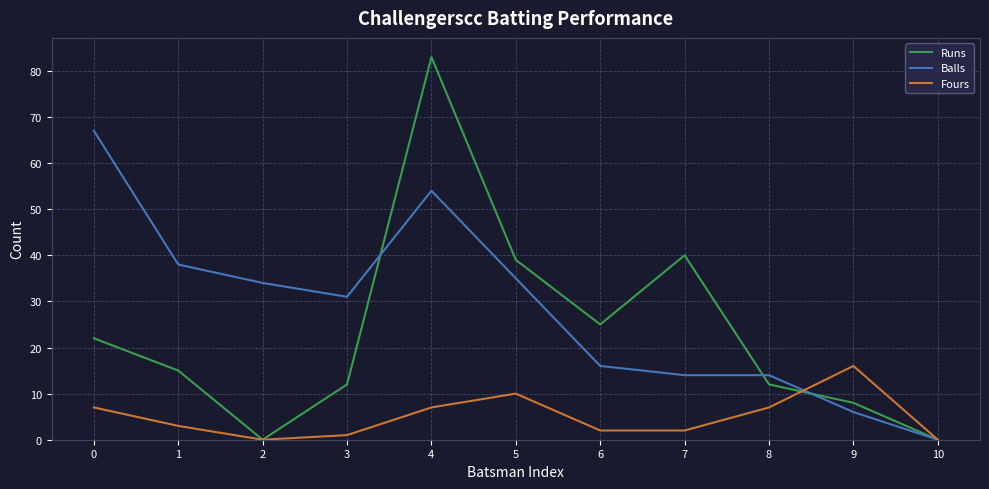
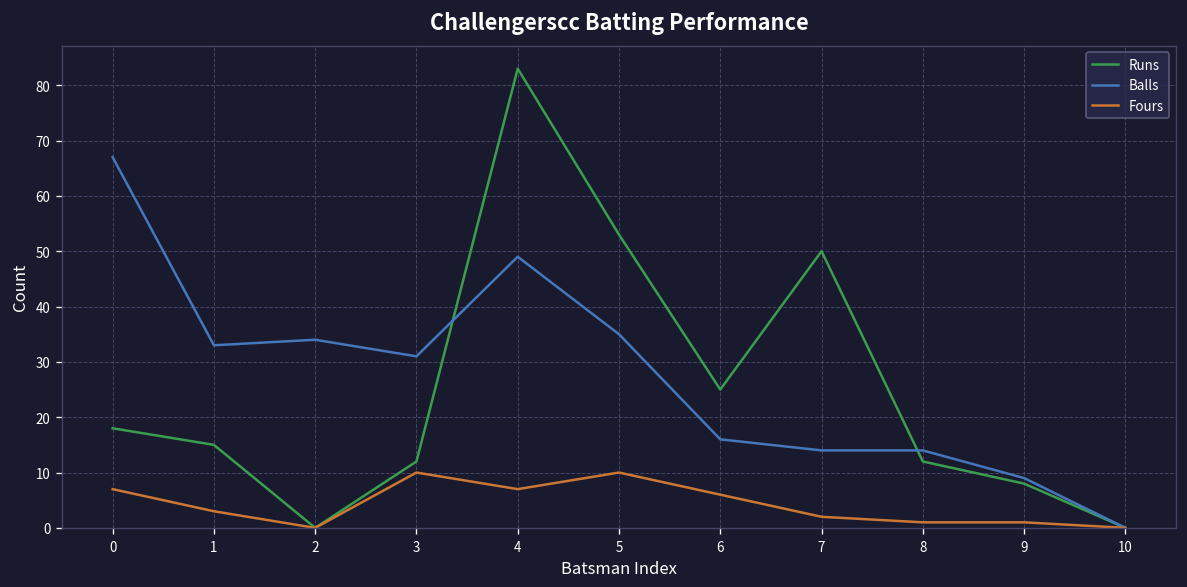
  {
    "Runs": {
-     "0": 22,
+     "0": 18,
      "1": 15,
      "3": 12,
      "4": 83,
-     "5": 39,
+     "5": 53,
      "6": 25,
-     "7": 40,
+     "7": 50,
      "8": 12,
      "9": 8
    },
    "Balls": {
      "0": 67,
-     "1": 38,
+     "1": 33,
      "2": 34,
      "3": 31,
-     "4": 54,
+     "4": 49,
      "5": 35,
      "6": 16,
      "7": 14,
      "8": 14,
-     "9": 6
+     "9": 9
    },
    "Fours": {
      "0": 7,
      "1": 3,
-     "3": 1,
+     "3": 10,
      "4": 7,
      "5": 10,
-     "6": 2,
+     "6": 6,
      "7": 2,
-     "8": 7,
-     "9": 16
+     "8": 1,
+     "9": 1
    }
  }
